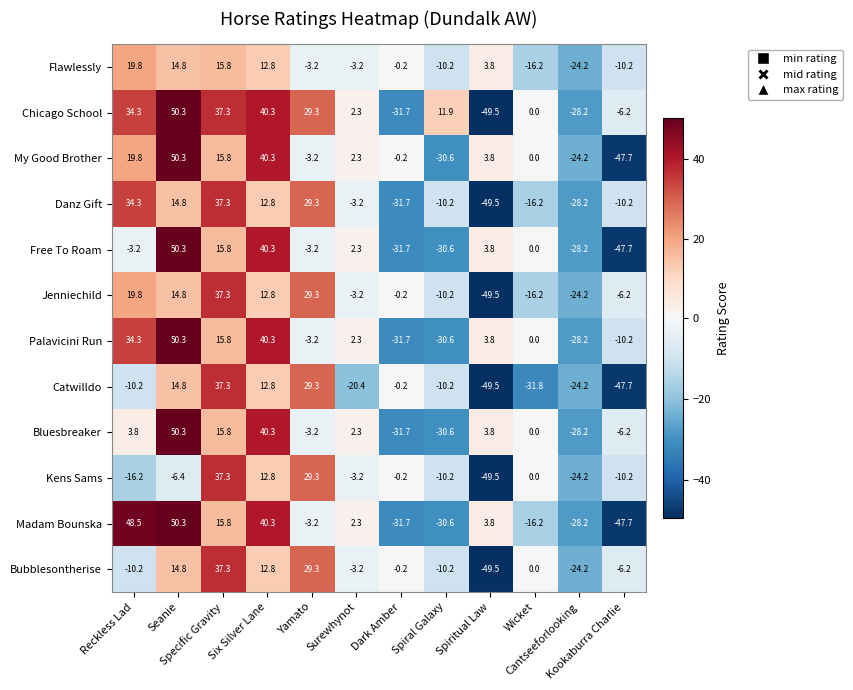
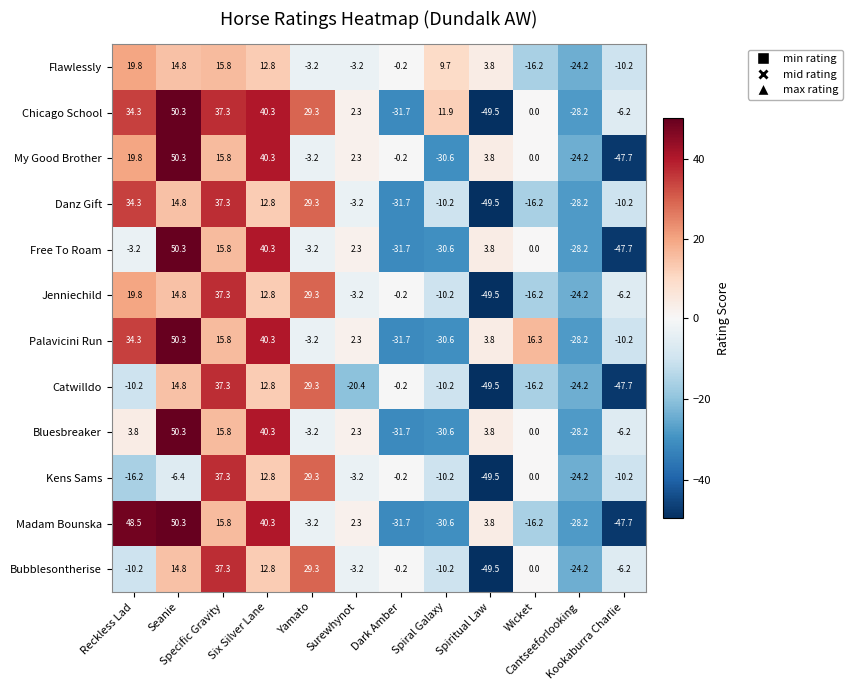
  {
    "Flawlessly": {
      "Reckless Lad": 19.8,
      "Seanie": 14.8,
      "Specific Gravity": 15.8,
      "Six Silver Lane": 12.8,
      "Yamato": -3.2,
      "Surewhynot": -3.2,
      "Dark Amber": -0.2,
-     "Spiral Galaxy": -10.2,
+     "Spiral Galaxy": 9.7,
      "Spiritual Law": 3.8,
      "Wicket": -16.2,
      "Cantseeforlooking": -24.2,
      "Kookaburra Charlie": -10.2
    },
    "Chicago School": {
      "Reckless Lad": 34.3,
      "Seanie": 50.3,
      "Specific Gravity": 37.3,
      "Six Silver Lane": 40.3,
      "Yamato": 29.3,
      "Surewhynot": 2.3,
      "Dark Amber": -31.7,
      "Spiral Galaxy": 11.9,
      "Spiritual Law": -49.5,
      "Wicket": 0.0,
      "Cantseeforlooking": -28.2,
      "Kookaburra Charlie": -6.2
    },
    "My Good Brother": {
      "Reckless Lad": 19.8,
      "Seanie": 50.3,
      "Specific Gravity": 15.8,
      "Six Silver Lane": 40.3,
      "Yamato": -3.2,
      "Surewhynot": 2.3,
      "Dark Amber": -0.2,
      "Spiral Galaxy": -30.6,
      "Spiritual Law": 3.8,
      "Wicket": 0.0,
      "Cantseeforlooking": -24.2,
      "Kookaburra Charlie": -47.7
    },
    "Danz Gift": {
      "Reckless Lad": 34.3,
      "Seanie": 14.8,
      "Specific Gravity": 37.3,
      "Six Silver Lane": 12.8,
      "Yamato": 29.3,
      "Surewhynot": -3.2,
      "Dark Amber": -31.7,
      "Spiral Galaxy": -10.2,
      "Spiritual Law": -49.5,
      "Wicket": -16.2,
      "Cantseeforlooking": -28.2,
      "Kookaburra Charlie": -10.2
    },
    "Free To Roam": {
      "Reckless Lad": -3.2,
      "Seanie": 50.3,
      "Specific Gravity": 15.8,
      "Six Silver Lane": 40.3,
      "Yamato": -3.2,
      "Surewhynot": 2.3,
      "Dark Amber": -31.7,
      "Spiral Galaxy": -30.6,
      "Spiritual Law": 3.8,
      "Wicket": 0.0,
      "Cantseeforlooking": -28.2,
      "Kookaburra Charlie": -47.7
    },
    "Jenniechild": {
      "Reckless Lad": 19.8,
      "Seanie": 14.8,
      "Specific Gravity": 37.3,
      "Six Silver Lane": 12.8,
      "Yamato": 29.3,
      "Surewhynot": -3.2,
      "Dark Amber": -0.2,
      "Spiral Galaxy": -10.2,
      "Spiritual Law": -49.5,
      "Wicket": -16.2,
      "Cantseeforlooking": -24.2,
      "Kookaburra Charlie": -6.2
    },
    "Palavicini Run": {
      "Reckless Lad": 34.3,
      "Seanie": 50.3,
      "Specific Gravity": 15.8,
      "Six Silver Lane": 40.3,
      "Yamato": -3.2,
      "Surewhynot": 2.3,
      "Dark Amber": -31.7,
      "Spiral Galaxy": -30.6,
      "Spiritual Law": 3.8,
-     "Wicket": 0.0,
+     "Wicket": 16.3,
      "Cantseeforlooking": -28.2,
      "Kookaburra Charlie": -10.2
    },
    "Catwilldo": {
      "Reckless Lad": -10.2,
      "Seanie": 14.8,
      "Specific Gravity": 37.3,
      "Six Silver Lane": 12.8,
      "Yamato": 29.3,
      "Surewhynot": -20.4,
      "Dark Amber": -0.2,
      "Spiral Galaxy": -10.2,
      "Spiritual Law": -49.5,
-     "Wicket": -31.8,
+     "Wicket": -16.2,
      "Cantseeforlooking": -24.2,
      "Kookaburra Charlie": -47.7
    },
    "Bluesbreaker": {
      "Reckless Lad": 3.8,
      "Seanie": 50.3,
      "Specific Gravity": 15.8,
      "Six Silver Lane": 40.3,
      "Yamato": -3.2,
      "Surewhynot": 2.3,
      "Dark Amber": -31.7,
      "Spiral Galaxy": -30.6,
      "Spiritual Law": 3.8,
      "Wicket": 0.0,
      "Cantseeforlooking": -28.2,
      "Kookaburra Charlie": -6.2
    },
    "Kens Sams": {
      "Reckless Lad": -16.2,
      "Seanie": -6.4,
      "Specific Gravity": 37.3,
      "Six Silver Lane": 12.8,
      "Yamato": 29.3,
      "Surewhynot": -3.2,
      "Dark Amber": -0.2,
      "Spiral Galaxy": -10.2,
      "Spiritual Law": -49.5,
      "Wicket": 0.0,
      "Cantseeforlooking": -24.2,
      "Kookaburra Charlie": -10.2
    },
    "Madam Bounska": {
      "Reckless Lad": 48.5,
      "Seanie": 50.3,
      "Specific Gravity": 15.8,
      "Six Silver Lane": 40.3,
      "Yamato": -3.2,
      "Surewhynot": 2.3,
      "Dark Amber": -31.7,
      "Spiral Galaxy": -30.6,
      "Spiritual Law": 3.8,
      "Wicket": -16.2,
      "Cantseeforlooking": -28.2,
      "Kookaburra Charlie": -47.7
    },
    "Bubblesontherise": {
      "Reckless Lad": -10.2,
      "Seanie": 14.8,
      "Specific Gravity": 37.3,
      "Six Silver Lane": 12.8,
      "Yamato": 29.3,
      "Surewhynot": -3.2,
      "Dark Amber": -0.2,
      "Spiral Galaxy": -10.2,
      "Spiritual Law": -49.5,
      "Wicket": 0.0,
      "Cantseeforlooking": -24.2,
      "Kookaburra Charlie": -6.2
    }
  }
